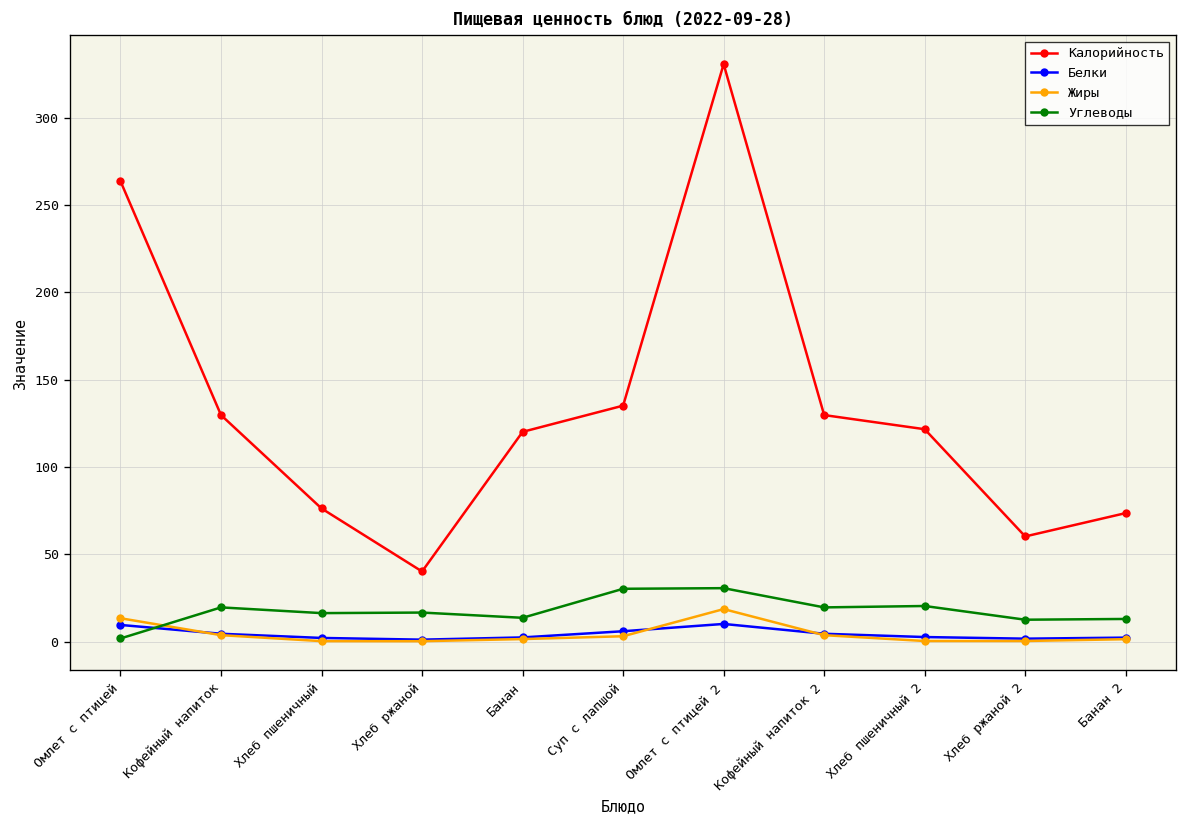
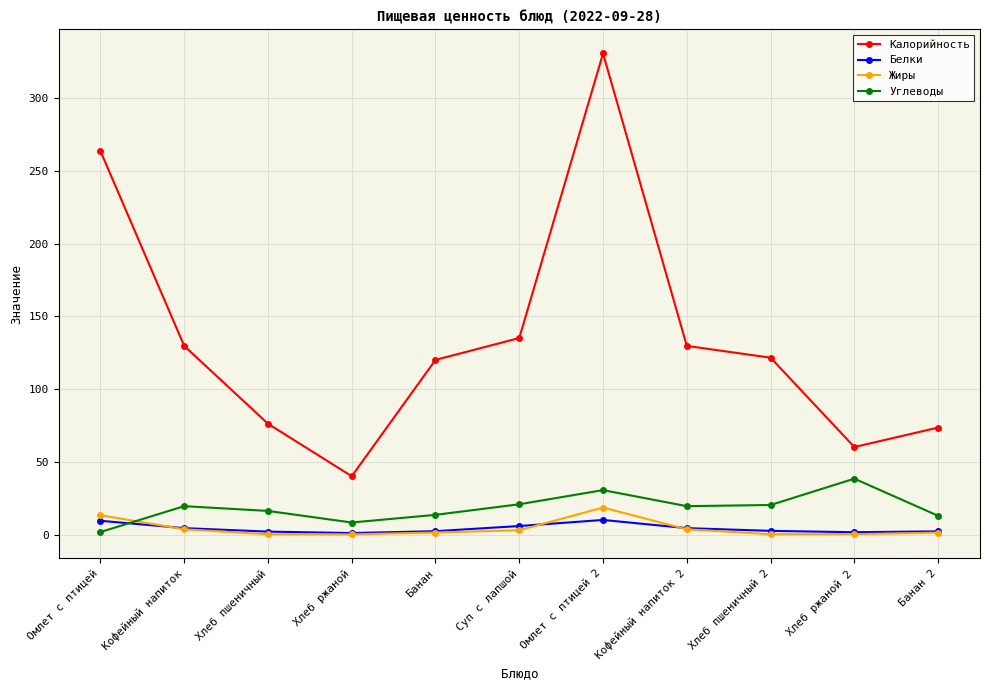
  {
    "Калорийность": {
      "Омлет с птицей": 264,
      "Кофейный напиток": 130,
      "Хлеб пшеничный": 76,
      "Хлеб ржаной": 40,
      "Банан": 120,
      "Суп с лапшой": 135,
      "Омлет с птицей 2": 331,
      "Кофейный напиток 2": 130,
      "Хлеб пшеничный 2": 122,
      "Хлеб ржаной 2": 60,
      "Банан 2": 74
    },
    "Белки": {
      "Омлет с птицей": 10,
      "Хлеб пшеничный": 2,
      "Суп с лапшой": 6,
      "Омлет с птицей 2": 10,
      "Хлеб пшеничный 2": 3
    },
    "Жиры": {
      "Омлет с птицей": 13,
      "Хлеб пшеничный": 0,
      "Суп с лапшой": 3,
      "Омлет с птицей 2": 19,
      "Хлеб пшеничный 2": 0
    },
    "Углеводы": {
      "Омлет с птицей": 2,
      "Кофейный напиток": 20,
      "Хлеб пшеничный": 16,
-     "Хлеб ржаной": 17,
+     "Хлеб ржаной": 8,
      "Банан": 14,
-     "Суп с лапшой": 30,
+     "Суп с лапшой": 21,
      "Омлет с птицей 2": 31,
      "Кофейный напиток 2": 20,
      "Хлеб пшеничный 2": 20,
-     "Хлеб ржаной 2": 13,
+     "Хлеб ржаной 2": 38,
      "Банан 2": 13
    }
  }
